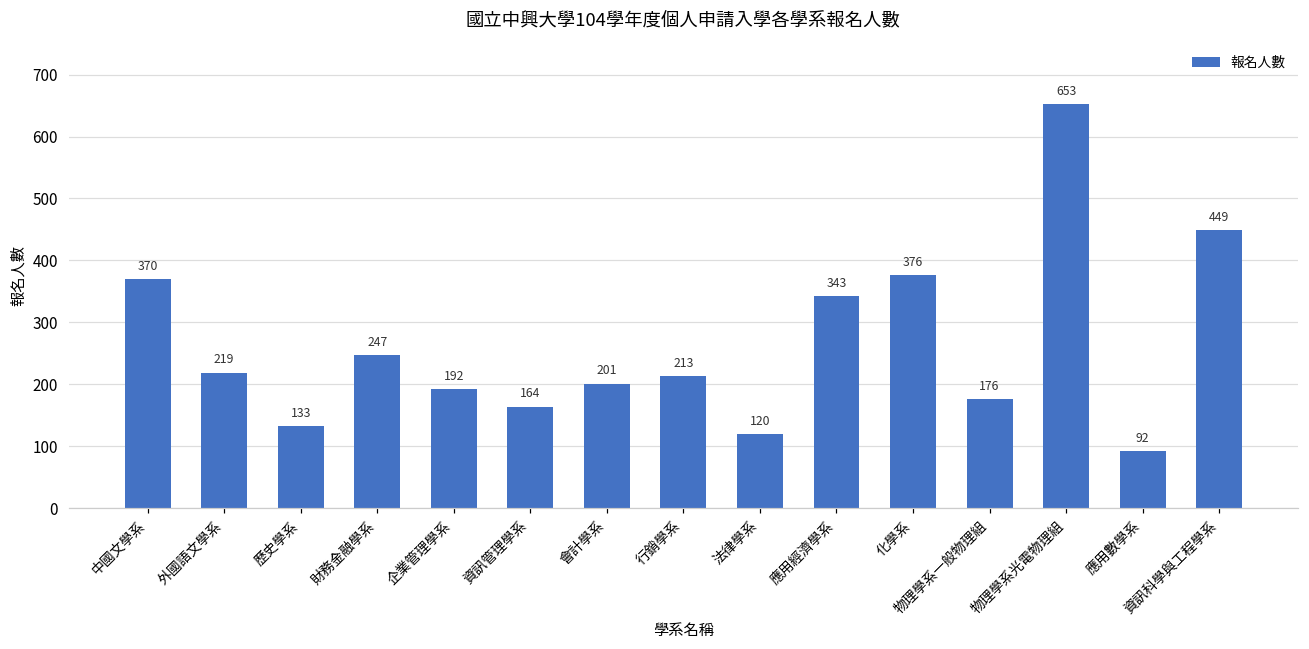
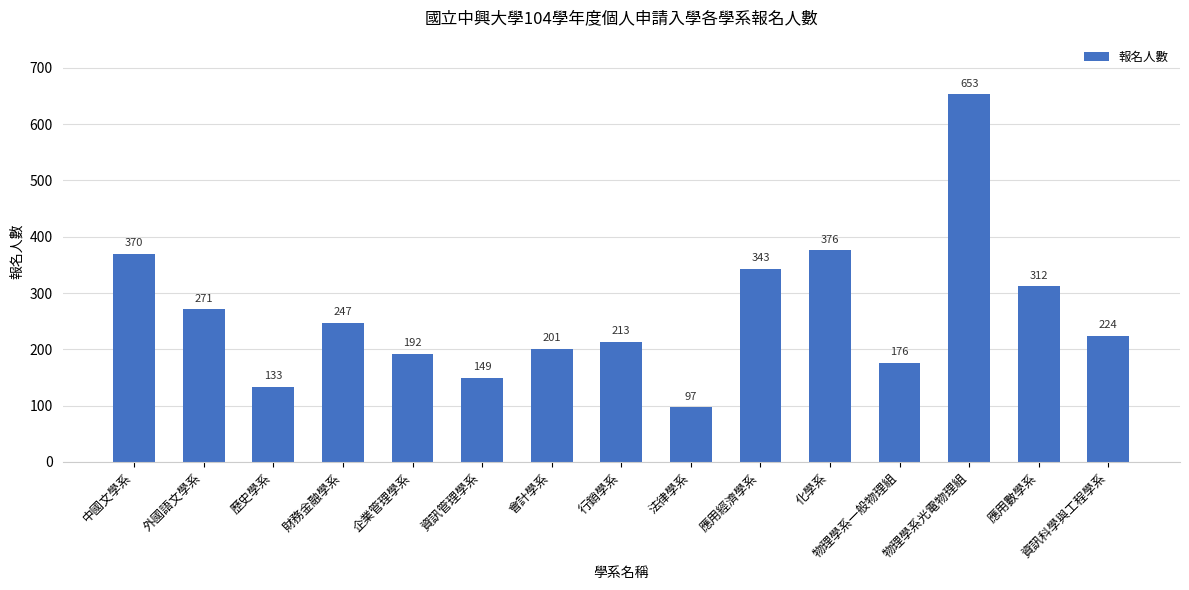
  {
    "中國文學系": 370,
-   "外國語文學系": 219,
+   "外國語文學系": 271,
    "歷史學系": 133,
    "財務金融學系": 247,
    "企業管理學系": 192,
-   "資訊管理學系": 164,
+   "資訊管理學系": 149,
    "會計學系": 201,
    "行銷學系": 213,
-   "法律學系": 120,
+   "法律學系": 97,
    "應用經濟學系": 343,
    "化學系": 376,
    "物理學系一般物理組": 176,
    "物理學系光電物理組": 653,
-   "應用數學系": 92,
-   "資訊科學與工程學系": 449
+   "應用數學系": 312,
+   "資訊科學與工程學系": 224
  }
